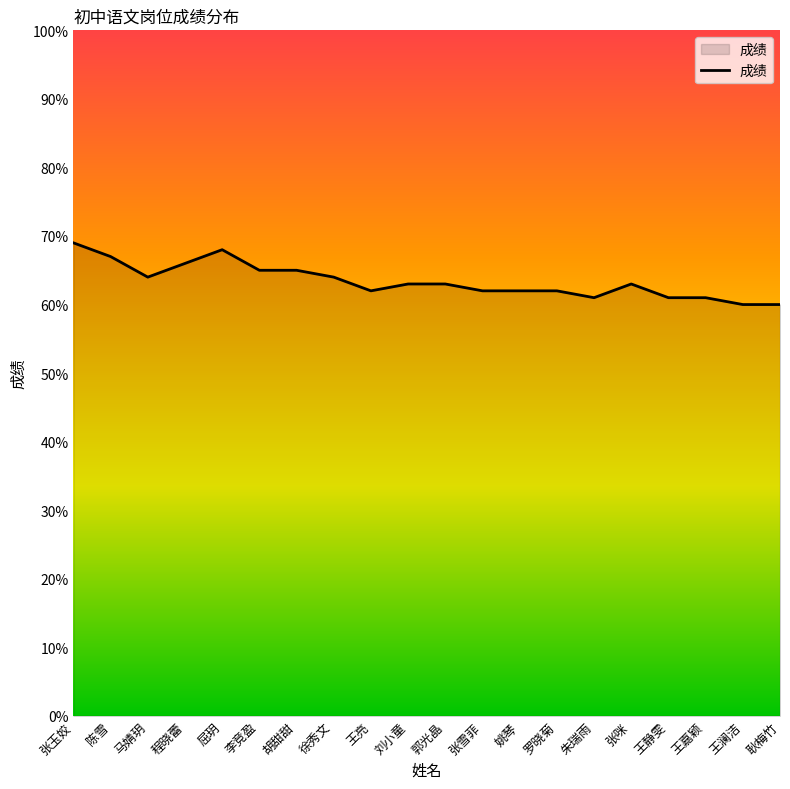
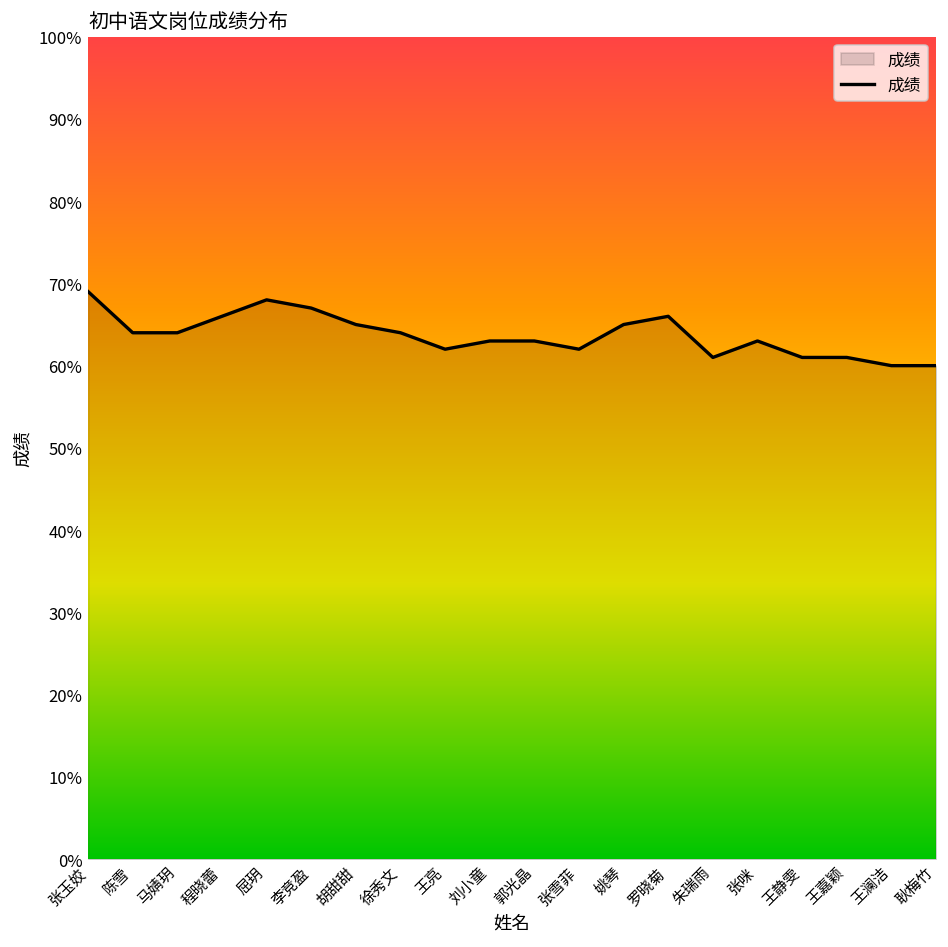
  {
    "张玉姣": "69%",
-   "陈雪": "67%",
+   "陈雪": "64%",
    "马婧玥": "64%",
    "程晓蕾": "66%",
    "屈玥": "68%",
-   "李竞盈": "65%",
+   "李竞盈": "67%",
    "胡甜甜": "65%",
    "徐秀文": "64%",
    "王亮": "62%",
    "刘小童": "63%",
    "郭光晶": "63%",
    "张雪菲": "62%",
-   "姚琴": "62%",
-   "罗晓菊": "62%",
+   "姚琴": "65%",
+   "罗晓菊": "66%",
    "朱瑞雨": "61%",
    "张咪": "63%",
    "王静雯": "61%",
    "王嘉颖": "61%",
    "王澜洁": "60%",
    "耿梅竹": "60%"
  }
